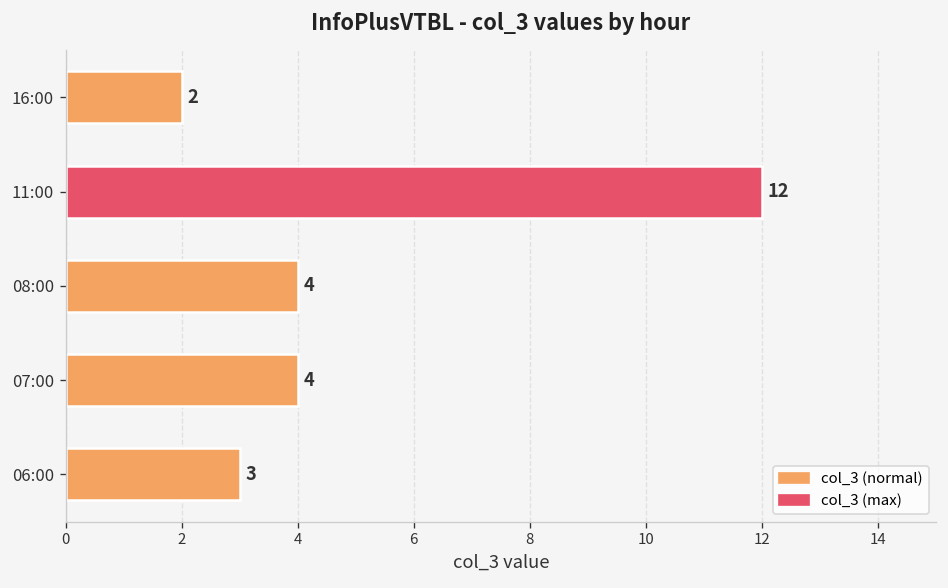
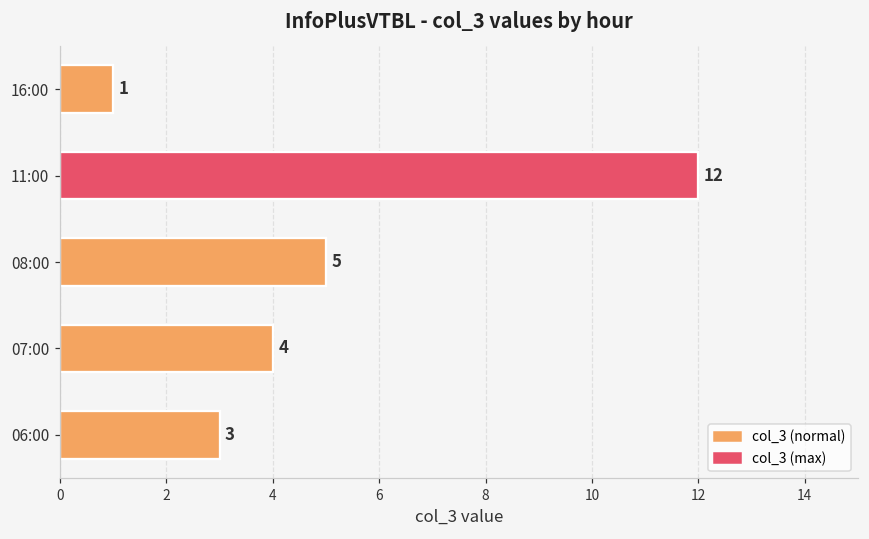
  {
-   "16:00": 2,
+   "16:00": 1,
    "11:00": 12,
-   "08:00": 4,
+   "08:00": 5,
    "07:00": 4,
    "06:00": 3
  }
